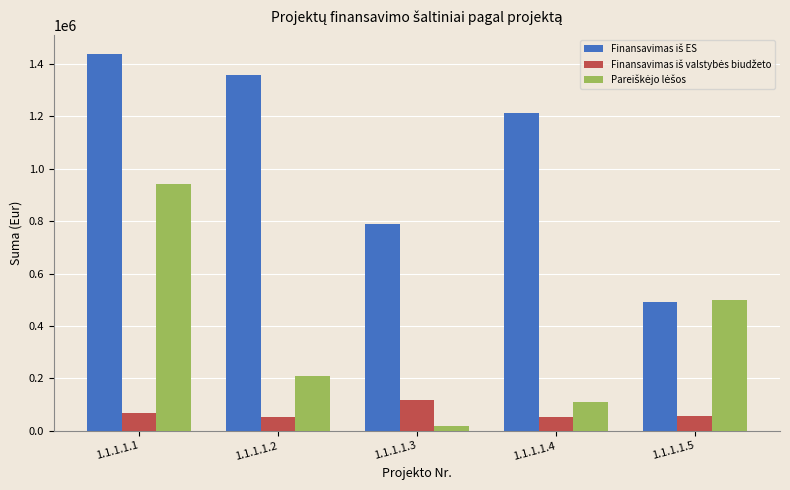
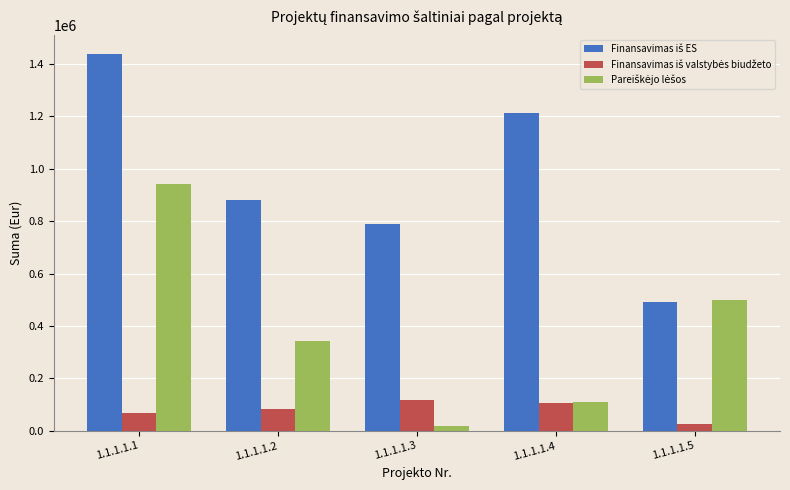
  {
    "Finansavimas iš ES": {
      "1.1.1.1.1": 1440000,
-     "1.1.1.1.2": 1360000,
+     "1.1.1.1.2": 880000,
      "1.1.1.1.3": 790000,
      "1.1.1.1.4": 1210000,
      "1.1.1.1.5": 490000
    },
    "Finansavimas iš valstybės biudžeto": {
      "1.1.1.1.1": 70000,
-     "1.1.1.1.2": 50000,
+     "1.1.1.1.2": 80000,
      "1.1.1.1.3": 120000,
-     "1.1.1.1.4": 50000,
-     "1.1.1.1.5": 60000
+     "1.1.1.1.4": 110000,
+     "1.1.1.1.5": 30000
    },
    "Pareiškėjo lėšos": {
      "1.1.1.1.1": 940000,
-     "1.1.1.1.2": 210000,
+     "1.1.1.1.2": 340000,
      "1.1.1.1.3": 20000,
      "1.1.1.1.4": 110000,
      "1.1.1.1.5": 500000
    }
  }
